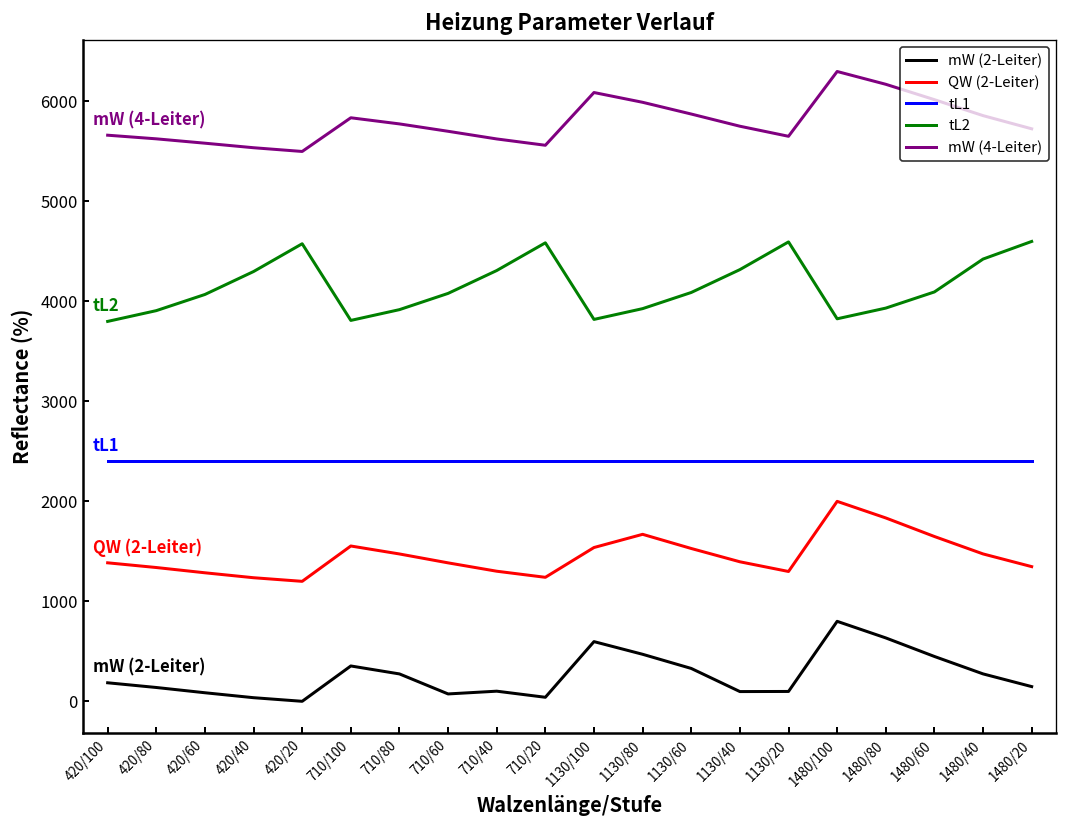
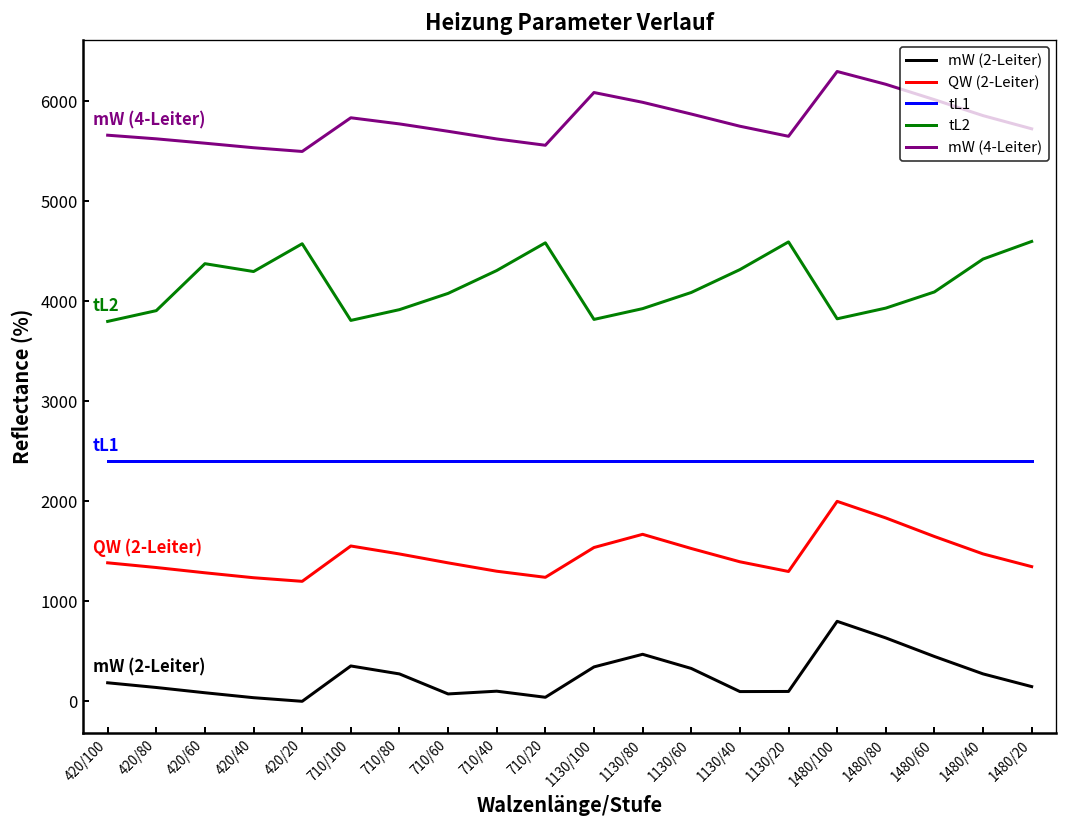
  {
    "mW (2-Leiter)": {
      "420/80": 100,
      "420/60": 100,
      "420/40": 0,
      "420/20": 0,
      "710/100": 400,
      "710/80": 300,
      "710/60": 100,
      "710/40": 100,
      "710/20": 0,
-     "1130/100": 600,
+     "1130/100": 300,
      "1130/80": 500,
      "1130/60": 300,
      "1130/40": 100,
      "1130/20": 100,
      "1480/100": 800,
      "1480/80": 600,
      "1480/60": 400,
      "1480/40": 300,
      "1480/20": 100
    },
    "QW (2-Leiter)": {
      "420/80": 1300,
      "420/60": 1300,
      "420/40": 1200,
      "420/20": 1200,
      "710/100": 1600,
      "710/80": 1500,
      "710/60": 1400,
      "710/40": 1300,
      "710/20": 1200,
      "1130/100": 1500,
      "1130/80": 1700,
      "1130/60": 1500,
      "1130/40": 1400,
      "1130/20": 1300,
      "1480/100": 2000,
      "1480/80": 1800,
      "1480/60": 1600,
      "1480/40": 1500,
      "1480/20": 1300
    },
    "tL1": {
      "420/100": 2400,
      "420/80": 2400,
      "420/60": 2400,
      "420/40": 2400,
      "420/20": 2400,
      "710/100": 2400,
      "710/80": 2400,
      "710/60": 2400,
      "710/40": 2400,
      "710/20": 2400,
      "1130/100": 2400,
      "1130/80": 2400,
      "1130/60": 2400,
      "1130/40": 2400,
      "1130/20": 2400,
      "1480/100": 2400,
      "1480/80": 2400,
      "1480/60": 2400,
      "1480/40": 2400,
      "1480/20": 2400
    },
    "tL2": {
      "420/100": 3800,
      "420/80": 3900,
-     "420/60": 4100,
+     "420/60": 4400,
      "420/40": 4300,
      "420/20": 4600,
      "710/100": 3800,
      "710/80": 3900,
      "710/60": 4100,
      "710/40": 4300,
      "710/20": 4600,
      "1130/100": 3800,
      "1130/80": 3900,
      "1130/60": 4100,
      "1130/40": 4300,
      "1130/20": 4600,
      "1480/100": 3800,
      "1480/80": 3900,
      "1480/60": 4100,
      "1480/40": 4400,
      "1480/20": 4600
    },
    "mW (4-Leiter)": {
      "420/80": 5600,
      "420/60": 5600,
      "420/40": 5500,
      "420/20": 5500,
      "710/100": 5800,
      "710/80": 5800,
      "710/60": 5700,
      "710/40": 5600,
      "710/20": 5600,
      "1130/100": 6100,
      "1130/80": 6000,
      "1130/60": 5900,
      "1130/40": 5800,
      "1130/20": 5700,
      "1480/100": 6300,
      "1480/80": 6200
    }
  }
